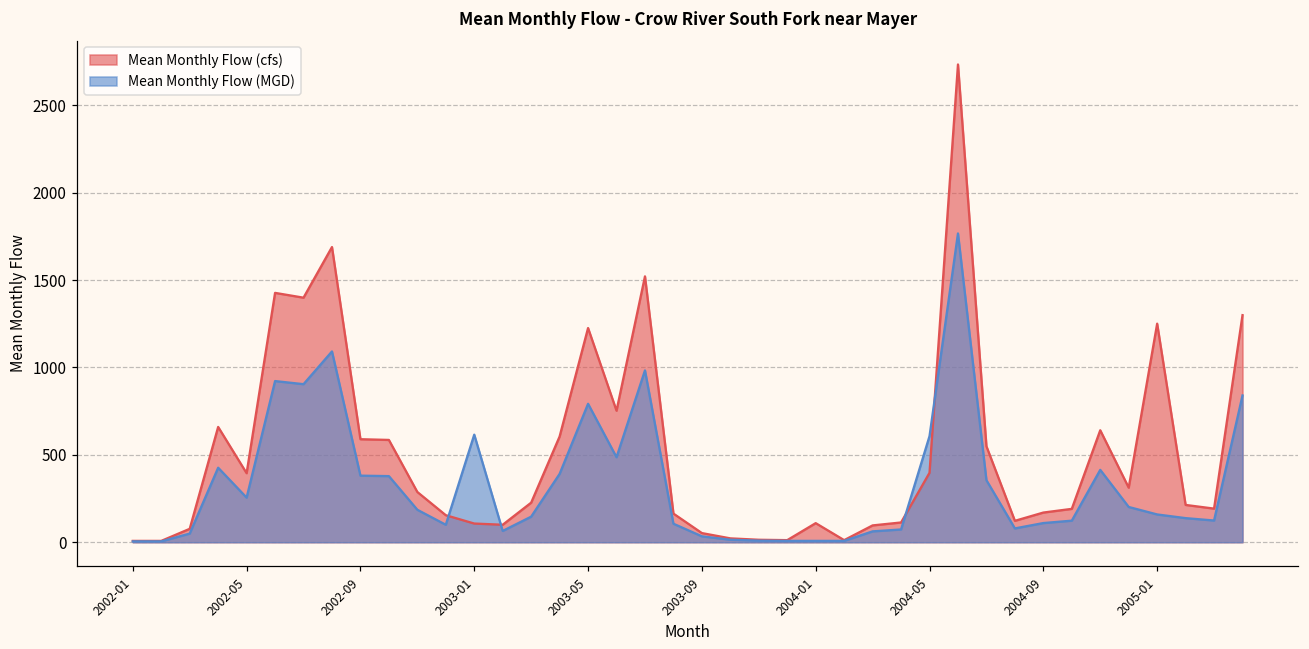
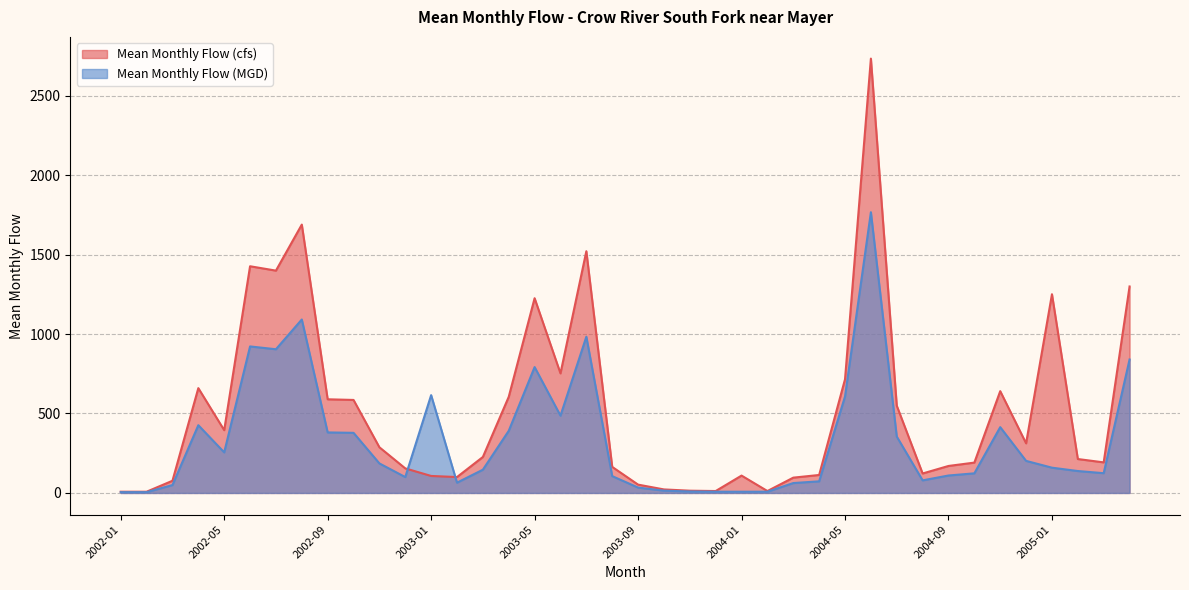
  {
    "Mean Monthly Flow (cfs)": {
      "2002-05": 390,
      "2002-09": 590,
      "2003-01": 110,
      "2003-05": 1230,
      "2003-09": 50,
      "2004-01": 110,
-     "2004-05": 400,
+     "2004-05": 720,
      "2004-09": 170,
      "2005-01": 1250
    },
    "Mean Monthly Flow (MGD)": {
      "2002-05": 260,
      "2002-09": 380,
      "2003-01": 620,
      "2003-05": 790,
      "2003-09": 30,
      "2004-01": 10,
      "2004-05": 610,
      "2004-09": 110,
      "2005-01": 160
    }
  }
